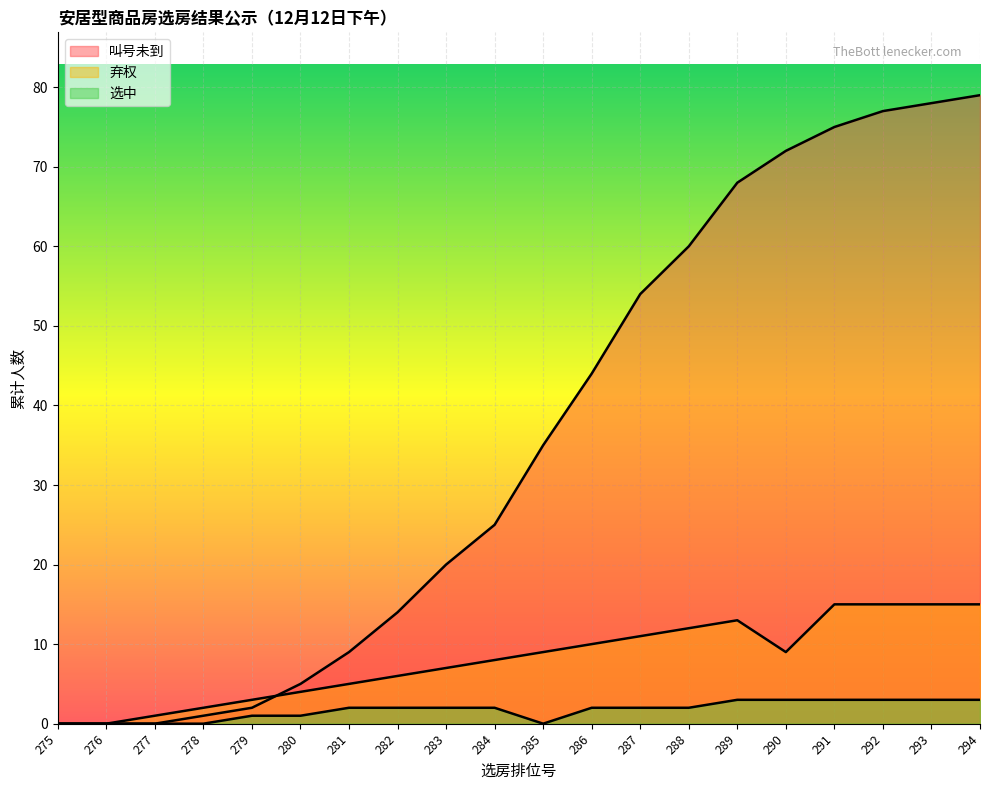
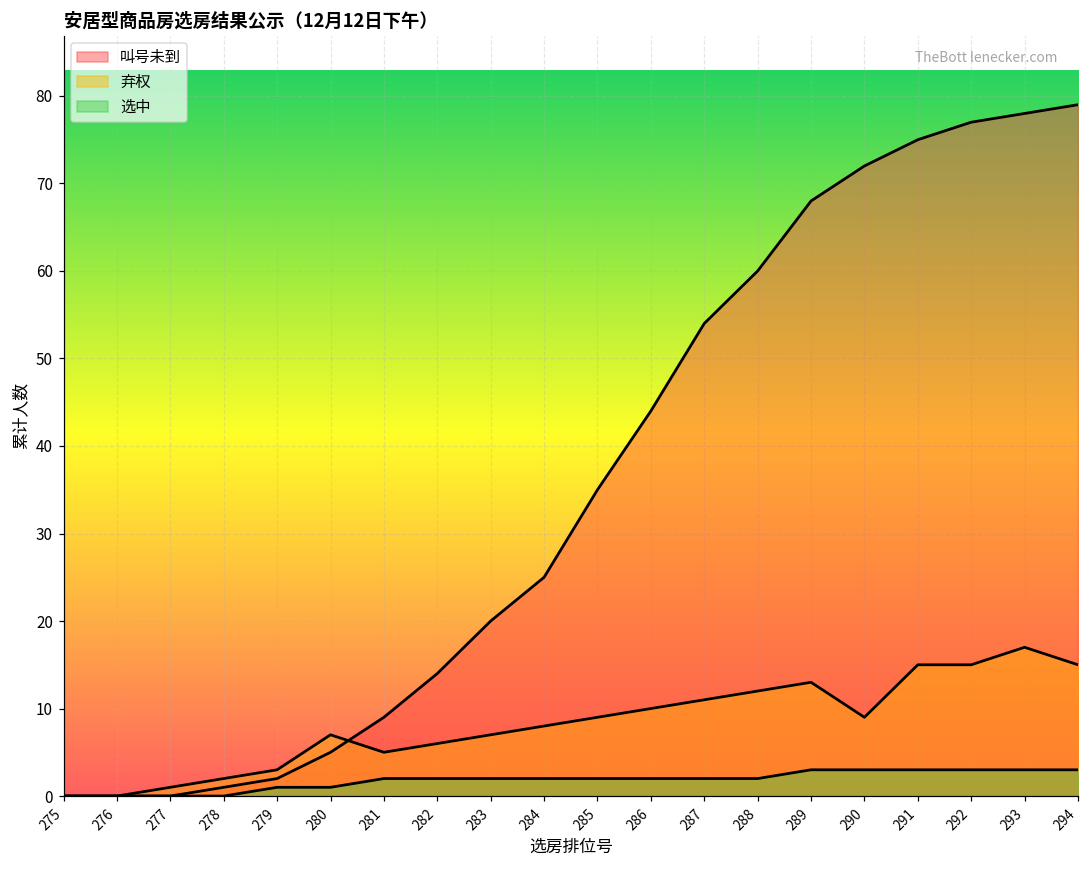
  {
    "叫号未到": {
      "278": 1,
      "279": 2,
      "280": 5,
      "281": 9,
      "282": 14,
      "283": 20,
      "284": 25,
      "285": 35,
      "286": 44,
      "287": 54,
      "288": 60,
      "289": 68,
      "290": 72,
      "291": 75,
      "292": 77,
      "293": 78,
      "294": 79
    },
    "弃权": {
      "277": 1,
      "278": 2,
      "279": 3,
-     "280": 4,
+     "280": 7,
      "281": 5,
      "282": 6,
      "283": 7,
      "284": 8,
      "285": 9,
      "286": 10,
      "287": 11,
      "288": 12,
      "289": 13,
      "290": 9,
      "291": 15,
      "292": 15,
-     "293": 15,
+     "293": 17,
      "294": 15
    },
    "选中": {
      "278": 0,
      "279": 1,
      "280": 1,
      "281": 2,
      "282": 2,
      "283": 2,
      "284": 2,
-     "285": 0,
+     "285": 2,
      "286": 2,
      "287": 2,
      "288": 2,
      "289": 3,
      "290": 3,
      "291": 3,
      "292": 3,
      "293": 3,
      "294": 3
    }
  }
